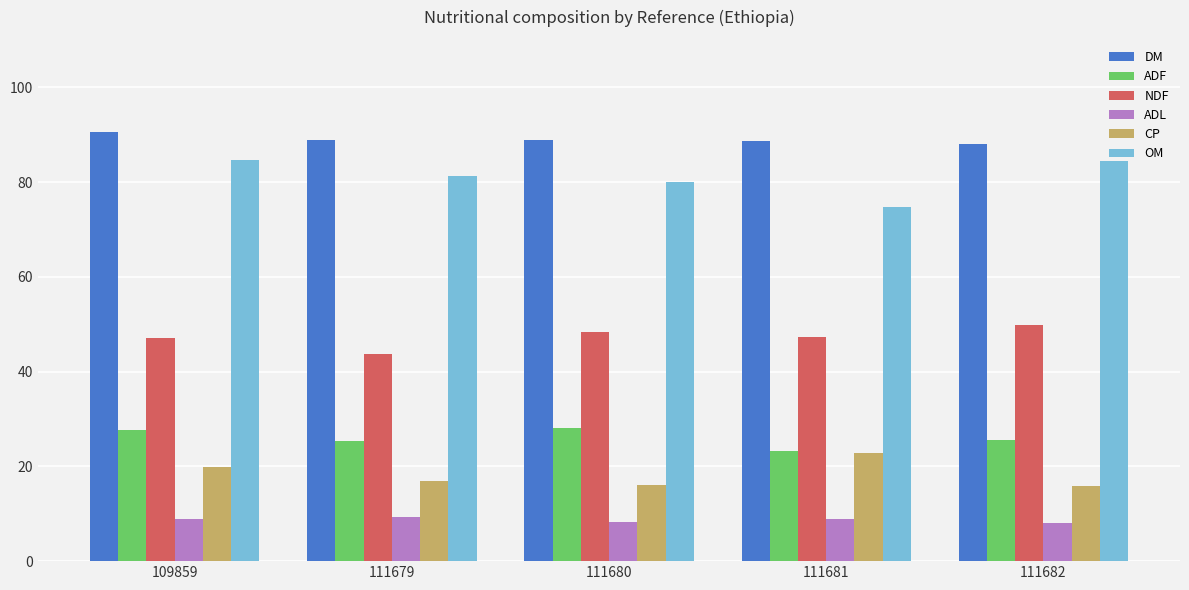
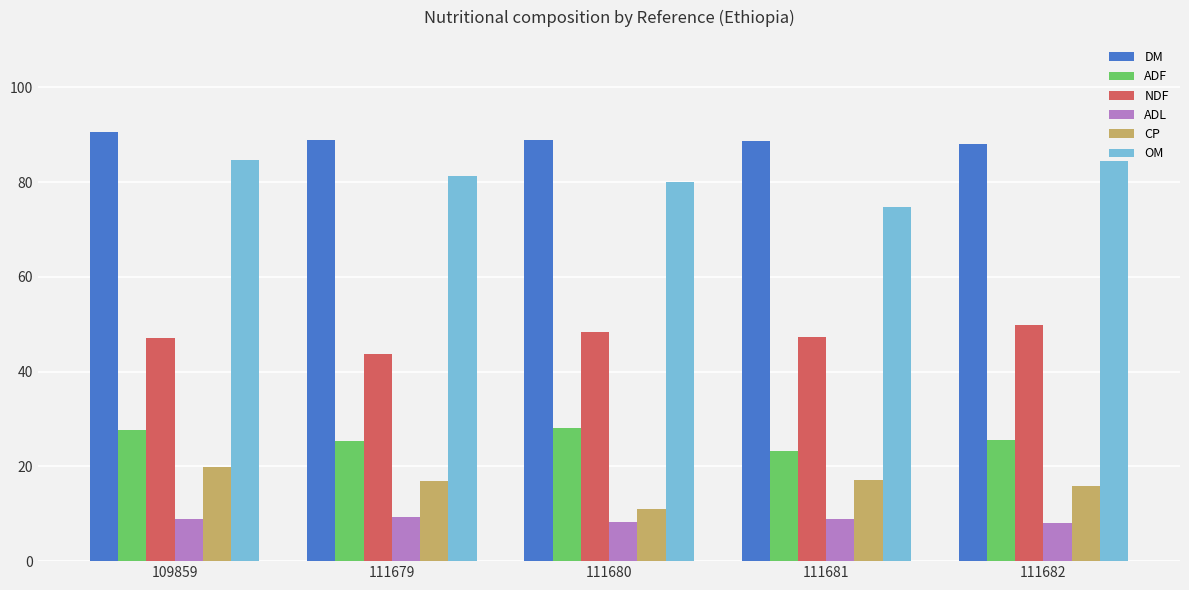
  {
    "DM": {
      "109859": 91,
      "111679": 89,
      "111680": 89,
      "111681": 89,
      "111682": 88
    },
    "ADF": {
      "109859": 28,
      "111679": 25,
      "111680": 28,
      "111681": 23,
      "111682": 26
    },
    "NDF": {
      "109859": 47,
      "111679": 44,
      "111680": 48,
      "111681": 47,
      "111682": 50
    },
    "ADL": {
      "109859": 9,
      "111679": 9,
      "111680": 8,
      "111681": 9,
      "111682": 8
    },
    "CP": {
      "109859": 20,
      "111679": 17,
-     "111680": 16,
-     "111681": 23,
+     "111680": 11,
+     "111681": 17,
      "111682": 16
    },
    "OM": {
      "109859": 85,
      "111679": 81,
      "111680": 80,
      "111681": 75,
      "111682": 85
    }
  }
